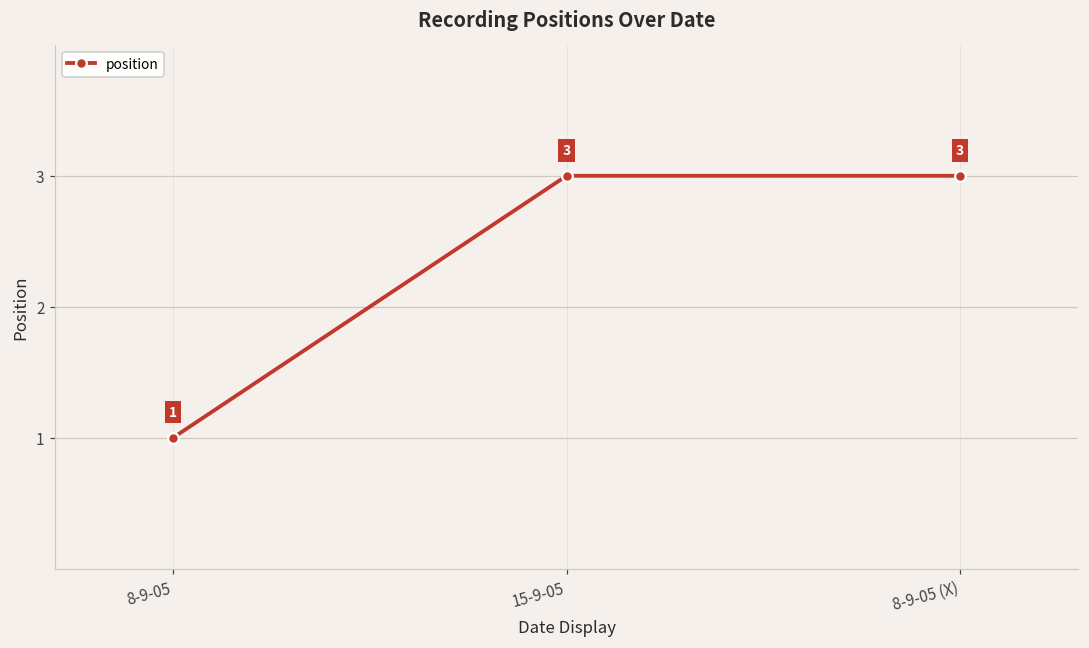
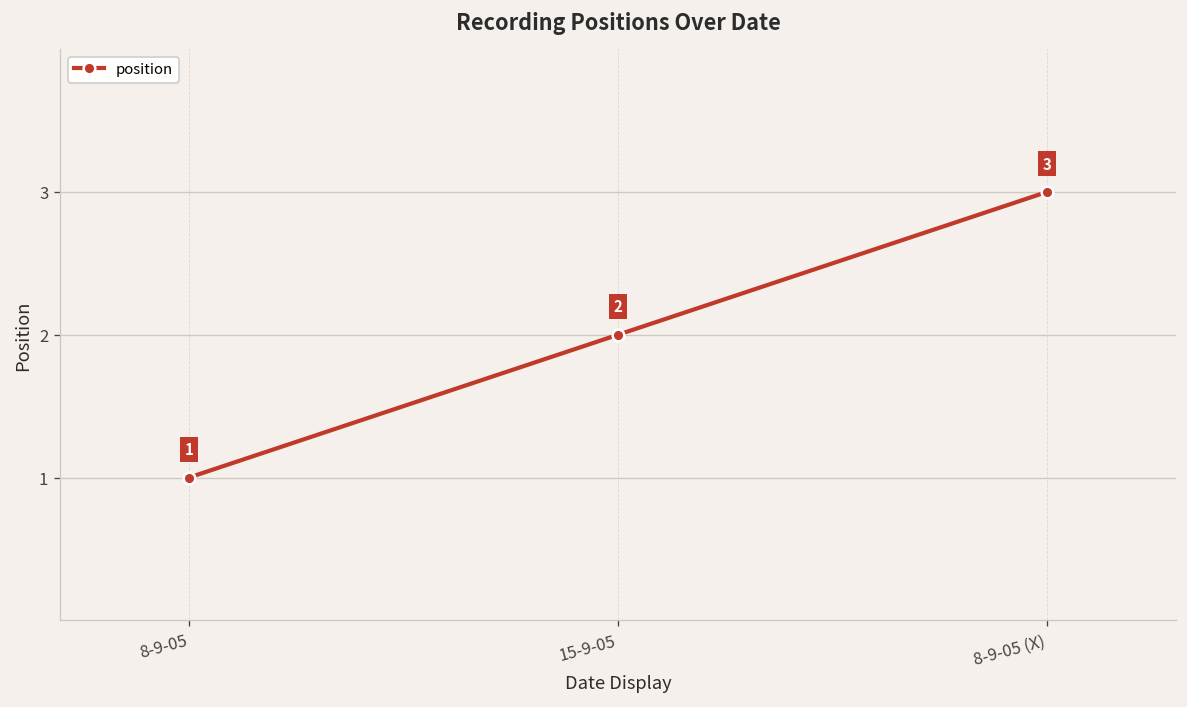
  {
-   "15-9-05": 3
+   "15-9-05": 2
  }
